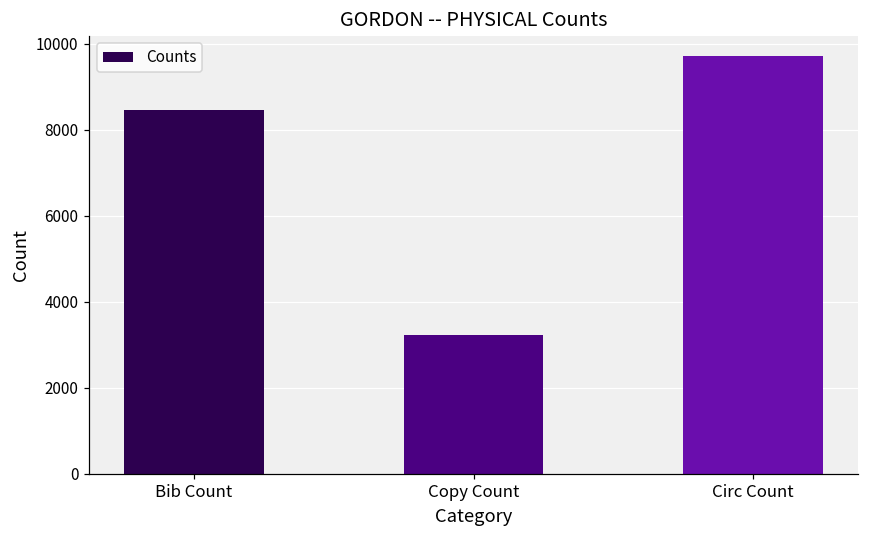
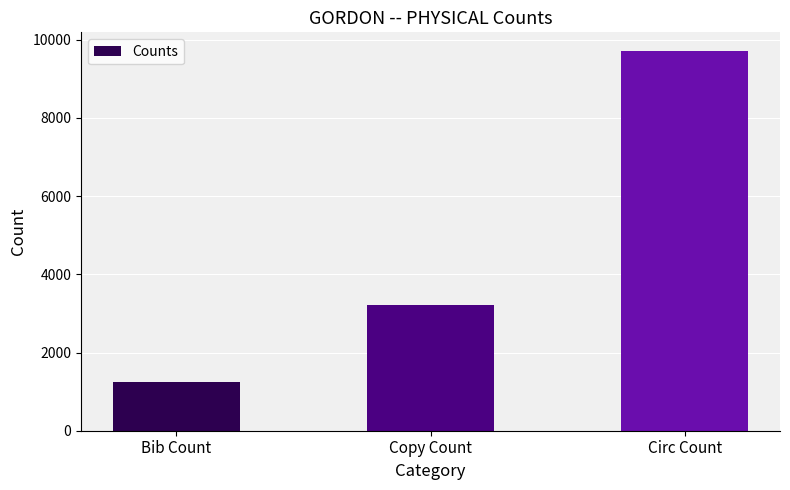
  {
-   "Bib Count": 8400,
+   "Bib Count": 1200,
    "Copy Count": 3200,
    "Circ Count": 9700
  }
